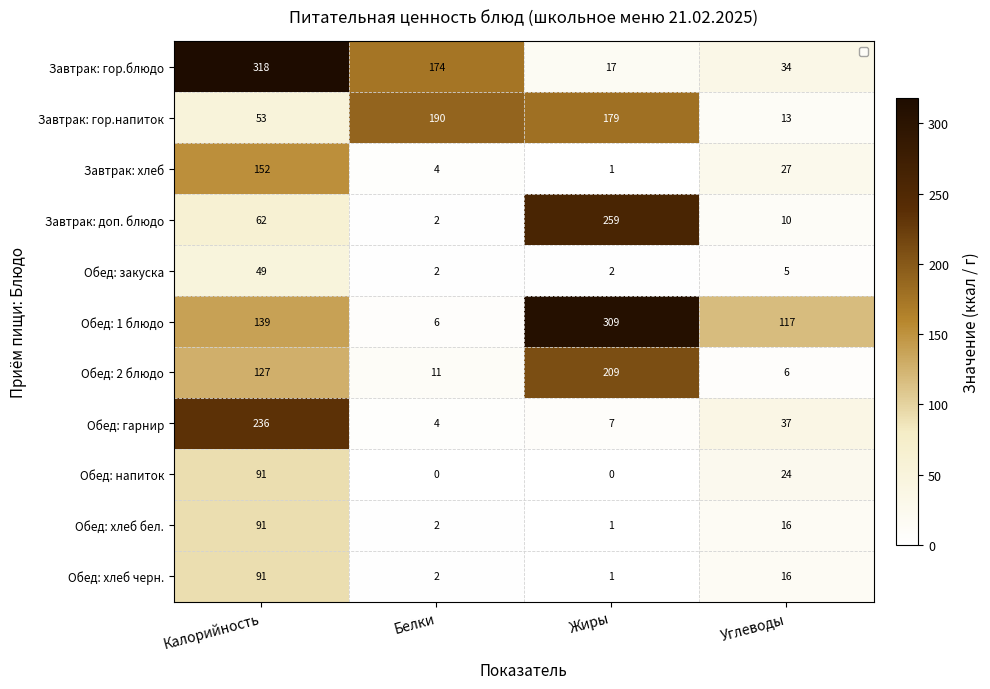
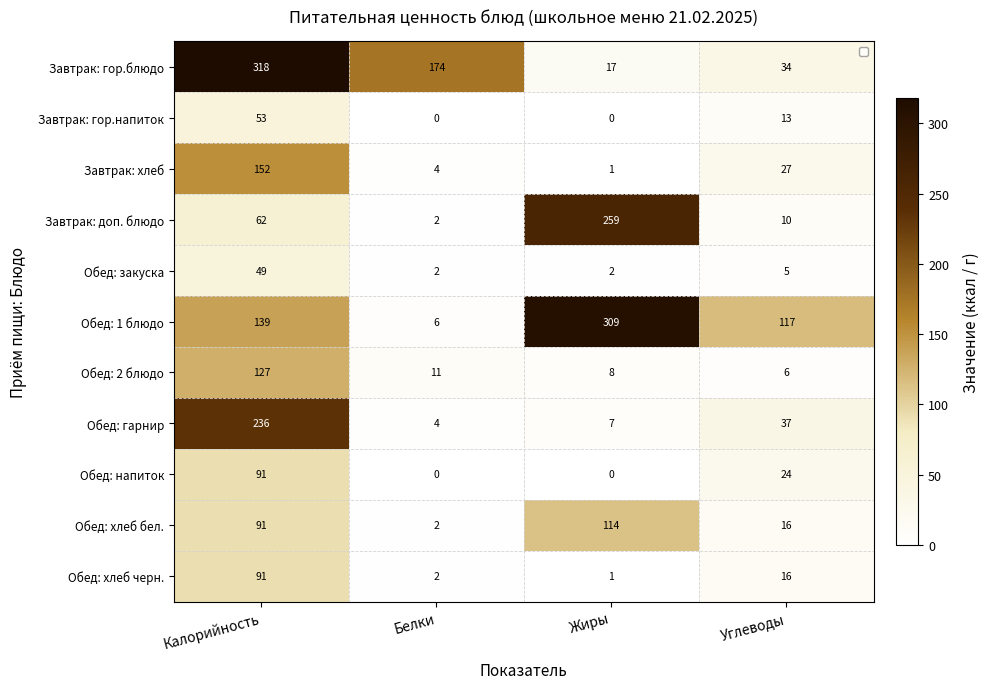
  {
    "Завтрак: гор.блюдо": {
      "Калорийность": 318,
      "Белки": 174,
      "Жиры": 17,
      "Углеводы": 34
    },
    "Завтрак: гор.напиток": {
      "Калорийность": 53,
-     "Белки": 190,
-     "Жиры": 179,
+     "Белки": 0,
+     "Жиры": 0,
      "Углеводы": 13
    },
    "Завтрак: хлеб": {
      "Калорийность": 152,
      "Белки": 4,
      "Жиры": 1,
      "Углеводы": 27
    },
    "Завтрак: доп. блюдо": {
      "Калорийность": 62,
      "Белки": 2,
      "Жиры": 259,
      "Углеводы": 10
    },
    "Обед: закуска": {
      "Калорийность": 49,
      "Белки": 2,
      "Жиры": 2,
      "Углеводы": 5
    },
    "Обед: 1 блюдо": {
      "Калорийность": 139,
      "Белки": 6,
      "Жиры": 309,
      "Углеводы": 117
    },
    "Обед: 2 блюдо": {
      "Калорийность": 127,
      "Белки": 11,
-     "Жиры": 209,
+     "Жиры": 8,
      "Углеводы": 6
    },
    "Обед: гарнир": {
      "Калорийность": 236,
      "Белки": 4,
      "Жиры": 7,
      "Углеводы": 37
    },
    "Обед: напиток": {
      "Калорийность": 91,
      "Белки": 0,
      "Жиры": 0,
      "Углеводы": 24
    },
    "Обед: хлеб бел.": {
      "Калорийность": 91,
      "Белки": 2,
-     "Жиры": 1,
+     "Жиры": 114,
      "Углеводы": 16
    },
    "Обед: хлеб черн.": {
      "Калорийность": 91,
      "Белки": 2,
      "Жиры": 1,
      "Углеводы": 16
    }
  }
